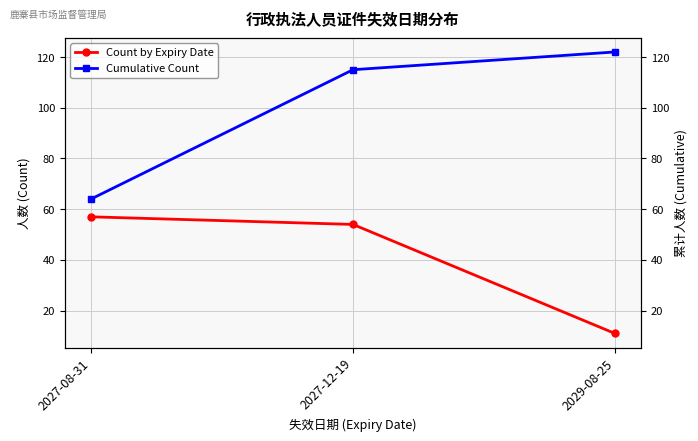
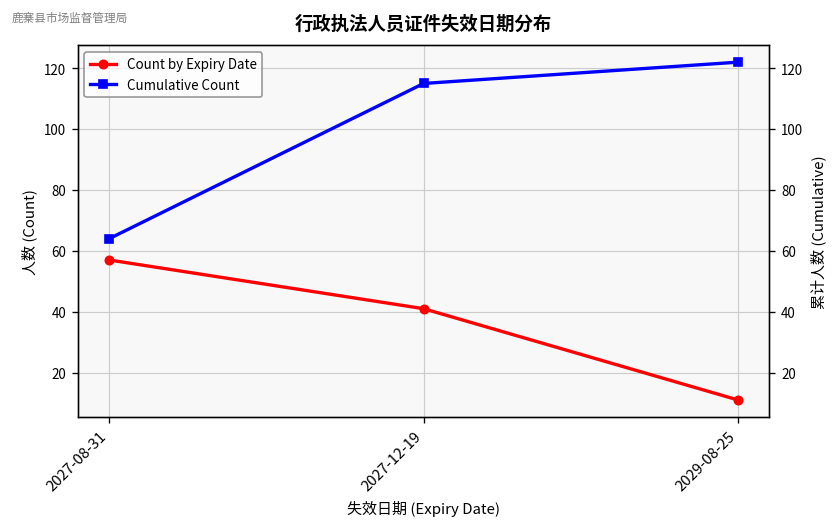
  {
    "Count by Expiry Date": {
      "2027-08-31": 57,
-     "2027-12-19": 54,
+     "2027-12-19": 41,
      "2029-08-25": 11
    },
    "Cumulative Count": {
      "2027-08-31": 64,
      "2027-12-19": 115,
      "2029-08-25": 122
    }
  }
